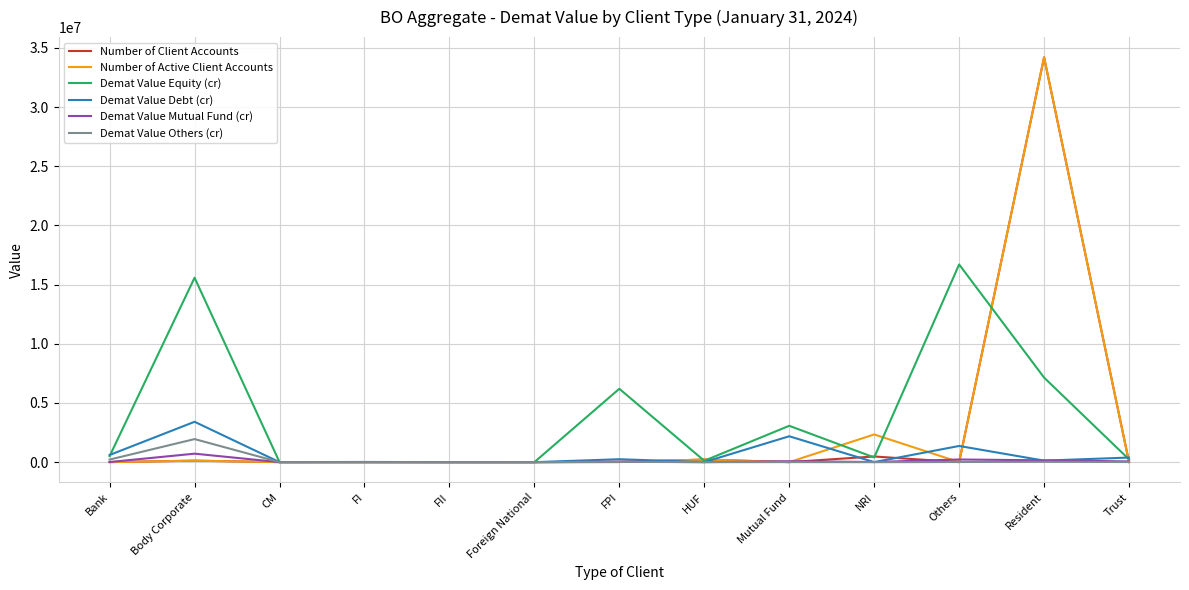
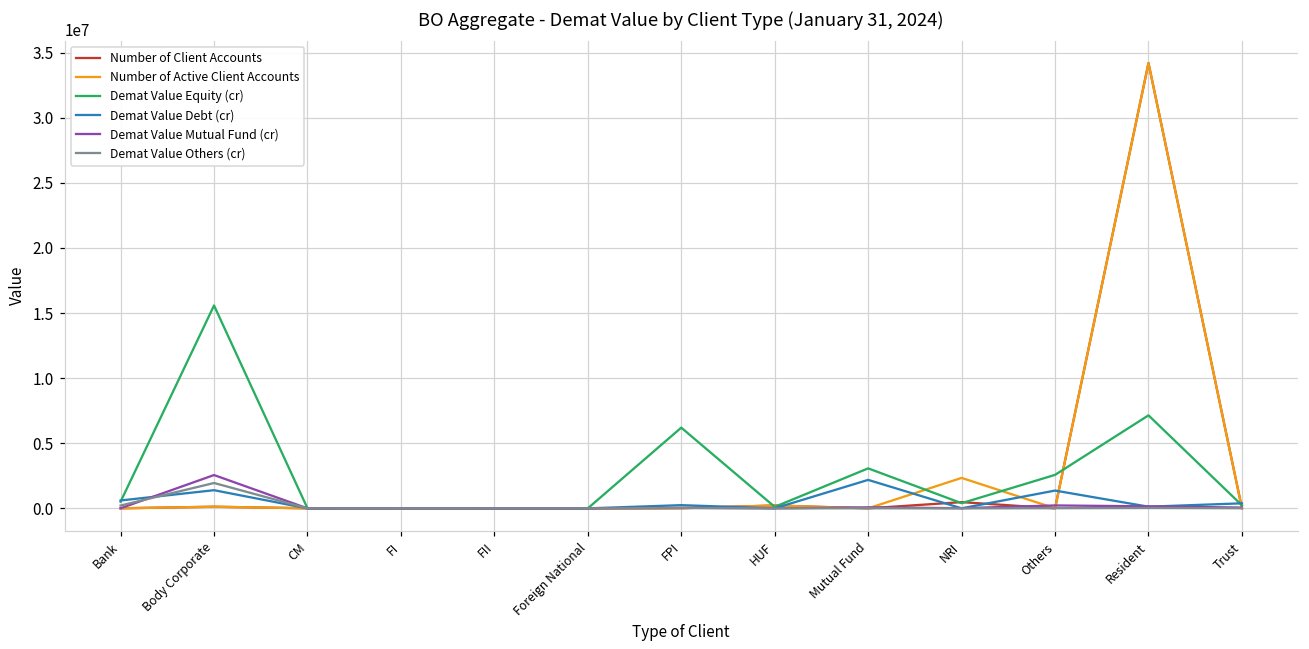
  {
    "Number of Active Client Accounts": {
      "NRI": 2300000
    },
    "Demat Value Equity (cr)": {
      "Body Corporate": 15600000,
      "FPI": 6200000,
      "Mutual Fund": 3100000,
-     "Others": 16700000,
+     "Others": 2600000,
      "Resident": 7100000
    },
    "Demat Value Debt (cr)": {
-     "Body Corporate": 3400000,
+     "Body Corporate": 1400000,
      "Mutual Fund": 2200000,
      "Others": 1400000
    },
    "Demat Value Mutual Fund (cr)": {
-     "Body Corporate": 700000
+     "Body Corporate": 2600000
    },
    "Demat Value Others (cr)": {
      "Body Corporate": 1900000
    }
  }
